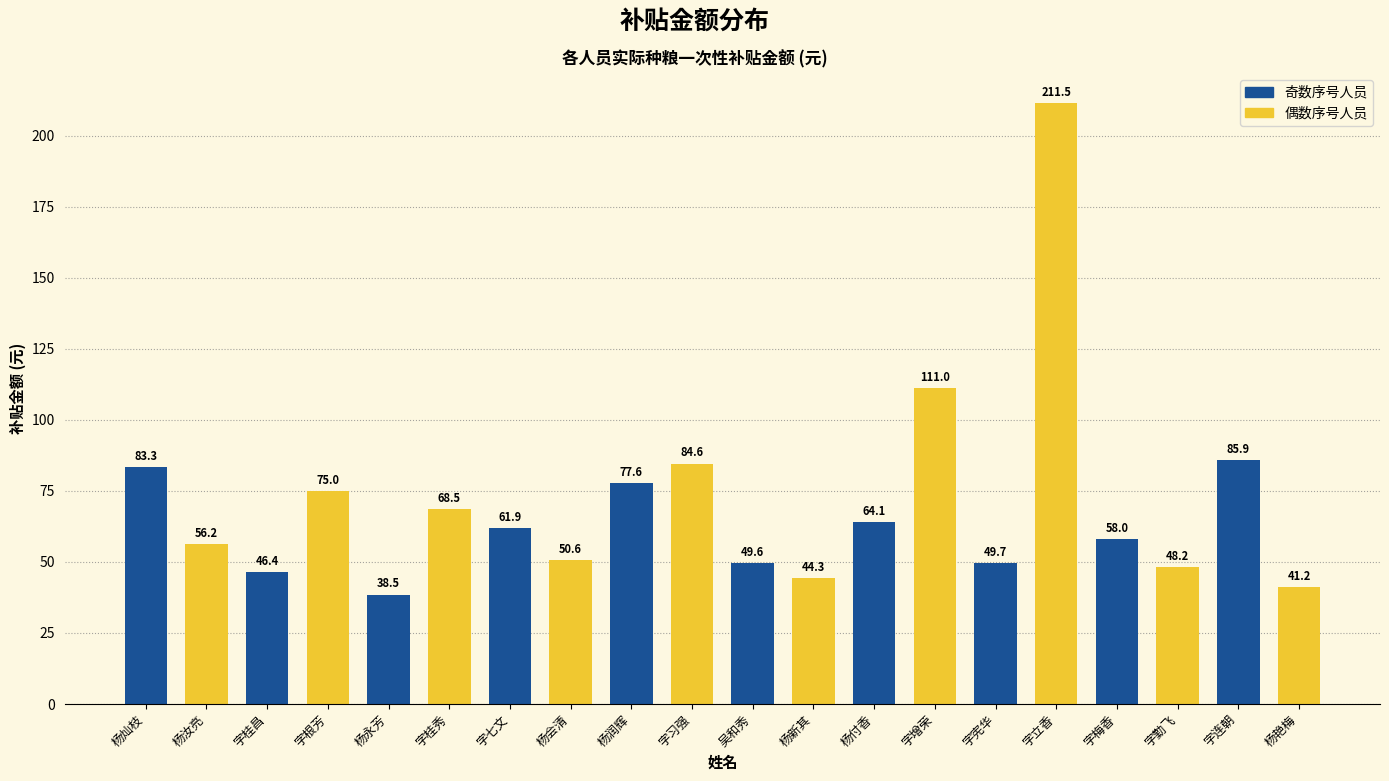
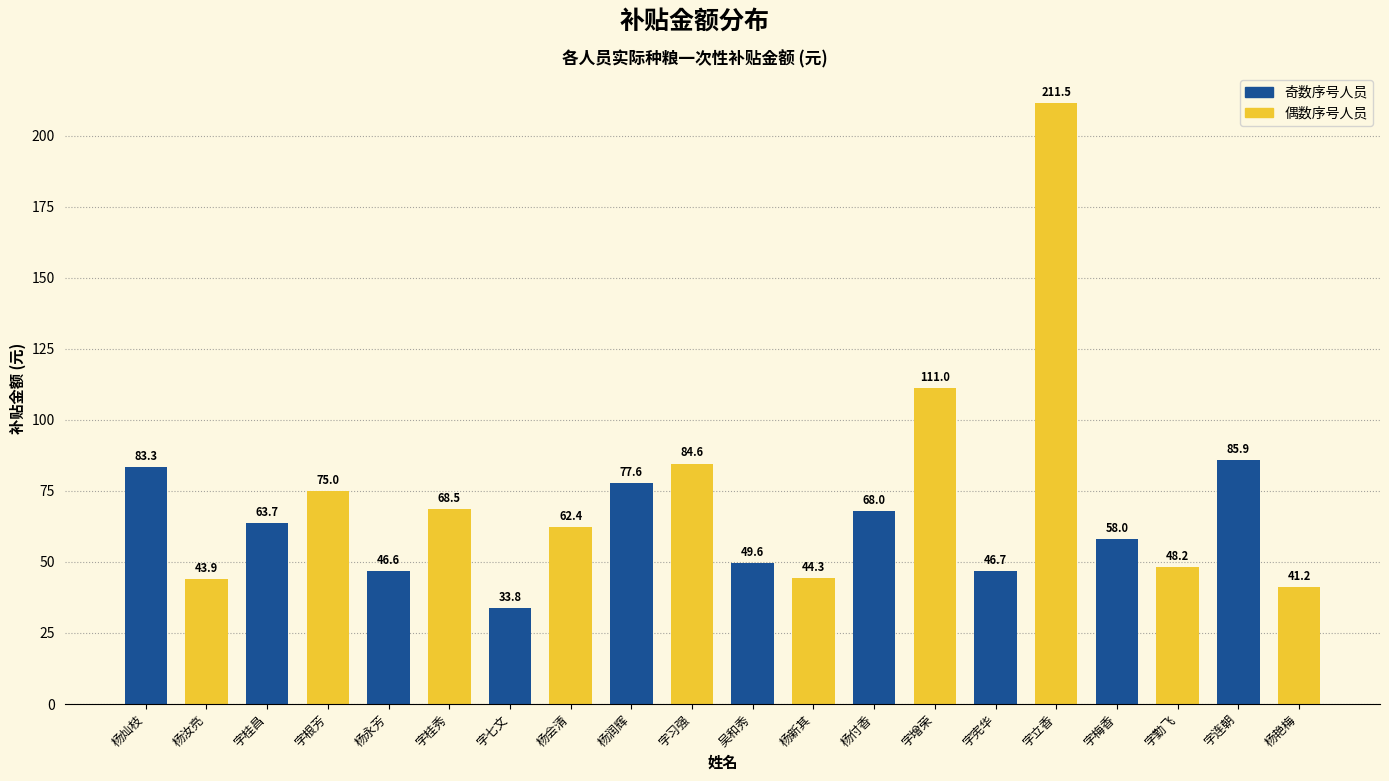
  {
    "杨灿枝": 83.3,
-   "杨汝亮": 56.2,
-   "字桂昌": 46.4,
+   "杨汝亮": 43.9,
+   "字桂昌": 63.7,
    "字根芳": 75.0,
-   "杨永芳": 38.5,
+   "杨永芳": 46.6,
    "字桂秀": 68.5,
-   "字七文": 61.9,
-   "杨会清": 50.6,
+   "字七文": 33.8,
+   "杨会清": 62.4,
    "杨润辉": 77.6,
    "字习强": 84.6,
    "吴和秀": 49.6,
    "杨新其": 44.3,
-   "杨付香": 64.1,
+   "杨付香": 68.0,
    "字增荣": 111.0,
-   "字宪华": 49.7,
+   "字宪华": 46.7,
    "字立香": 211.5,
    "字梅香": 58.0,
    "字勤飞": 48.2,
    "字连朝": 85.9,
    "杨艳梅": 41.2
  }
